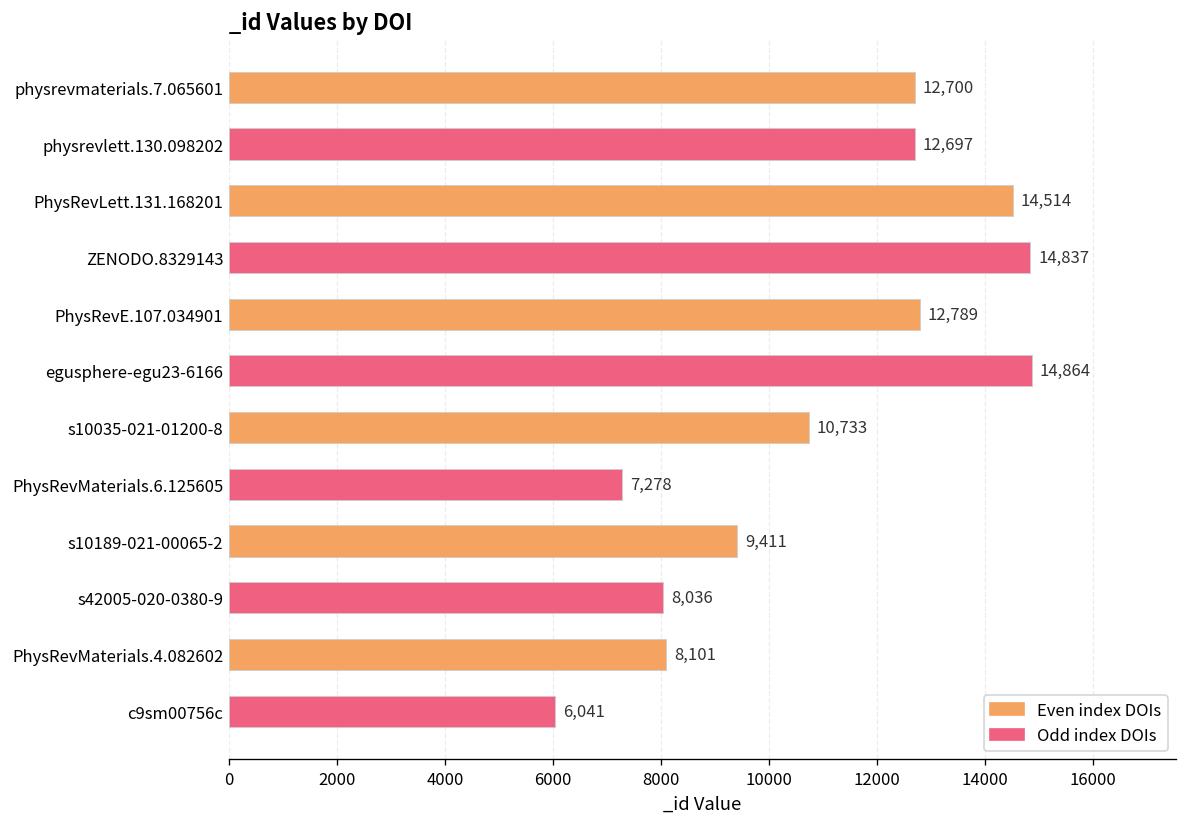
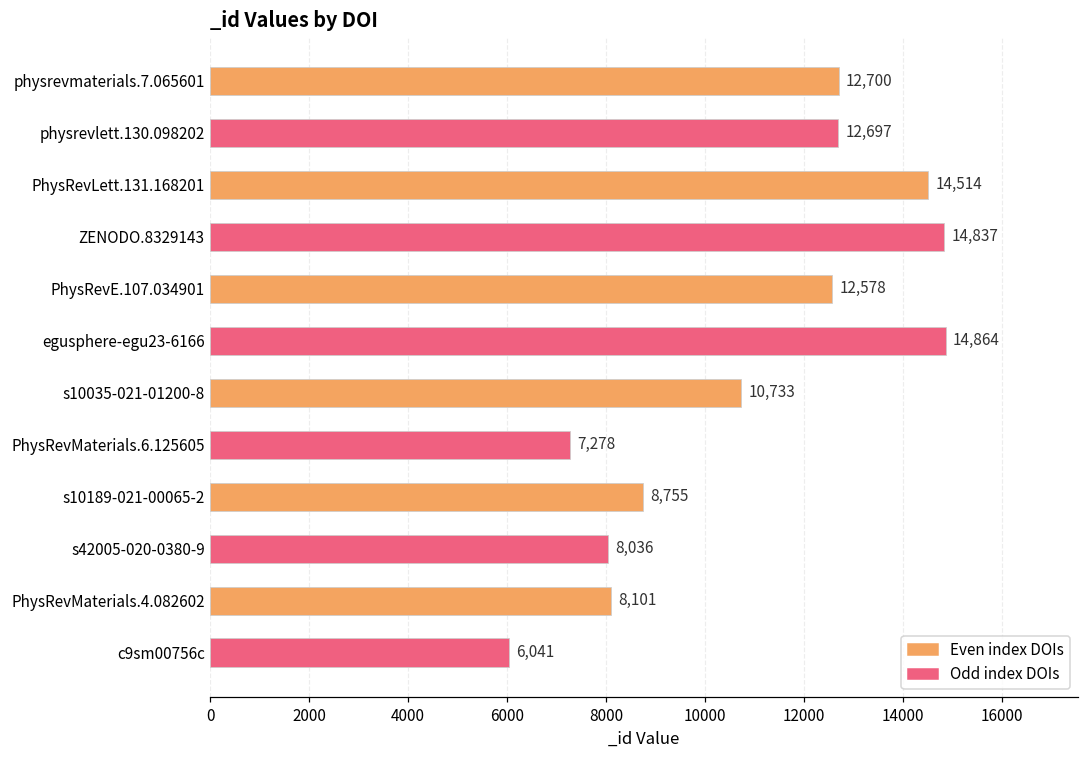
  {
    "physrevmaterials.7.065601": "12,700",
    "physrevlett.130.098202": "12,697",
    "PhysRevLett.131.168201": "14,514",
    "ZENODO.8329143": "14,837",
-   "PhysRevE.107.034901": "12,789",
+   "PhysRevE.107.034901": "12,578",
    "egusphere-egu23-6166": "14,864",
    "s10035-021-01200-8": "10,733",
    "PhysRevMaterials.6.125605": "7,278",
-   "s10189-021-00065-2": "9,411",
+   "s10189-021-00065-2": "8,755",
    "s42005-020-0380-9": "8,036",
    "PhysRevMaterials.4.082602": "8,101",
    "c9sm00756c": "6,041"
  }
